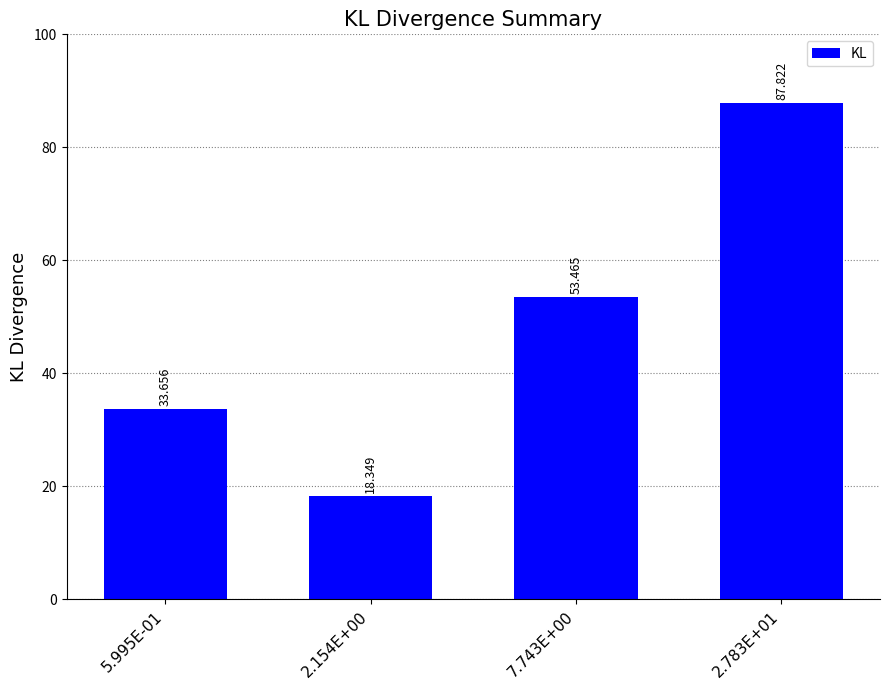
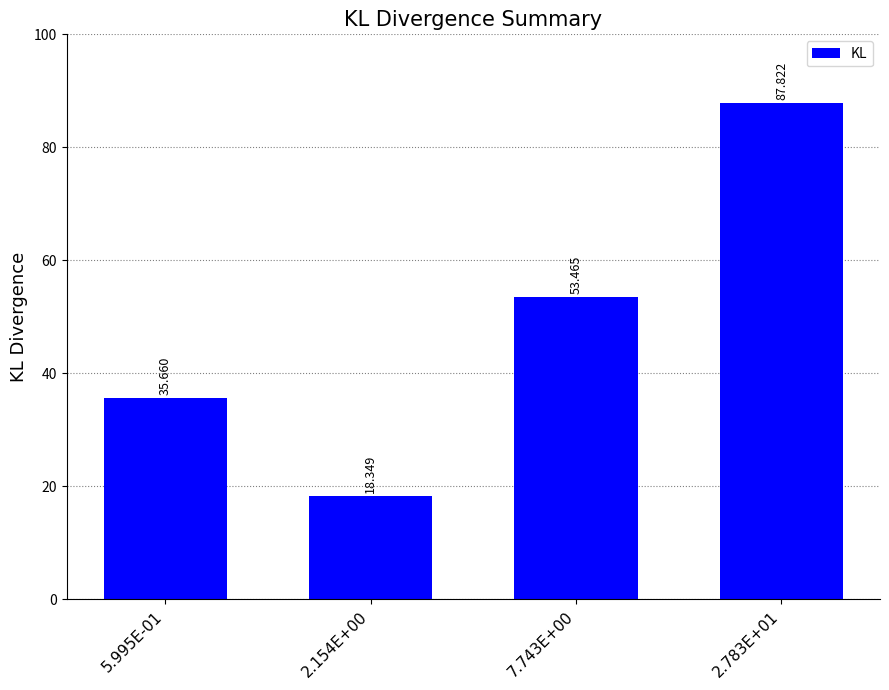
  {
-   "5.995E-01": 33.656,
+   "5.995E-01": 35.660,
    "2.154E+00": 18.349,
    "7.743E+00": 53.465,
    "2.783E+01": 87.822
  }
